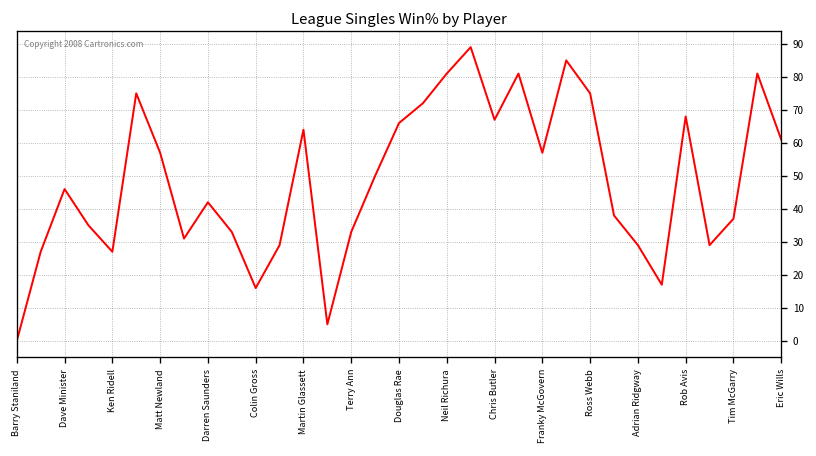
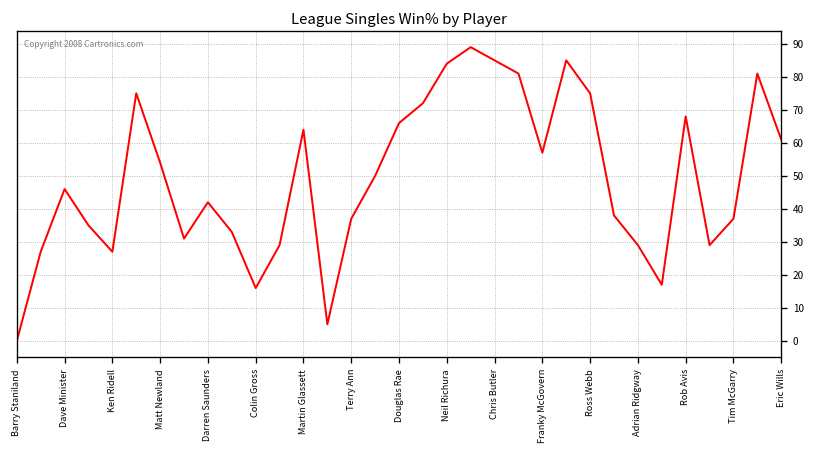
  {
    "Barry Staniland": 0,
    "Dave Minister": 46,
    "Ken Ridell": 27,
-   "Matt Newland": 57,
+   "Matt Newland": 54,
    "Darren Saunders": 42,
    "Colin Gross": 16,
    "Martin Glassett": 64,
-   "Terry Ann": 33,
+   "Terry Ann": 37,
    "Douglas Rae": 66,
-   "Neil Richura": 81,
-   "Chris Butler": 67,
+   "Neil Richura": 84,
+   "Chris Butler": 85,
    "Franky McGovern": 57,
    "Ross Webb": 75,
    "Adrian Ridgway": 29,
    "Rob Avis": 68,
    "Tim McGarry": 37,
    "Eric Wills": 61
  }
